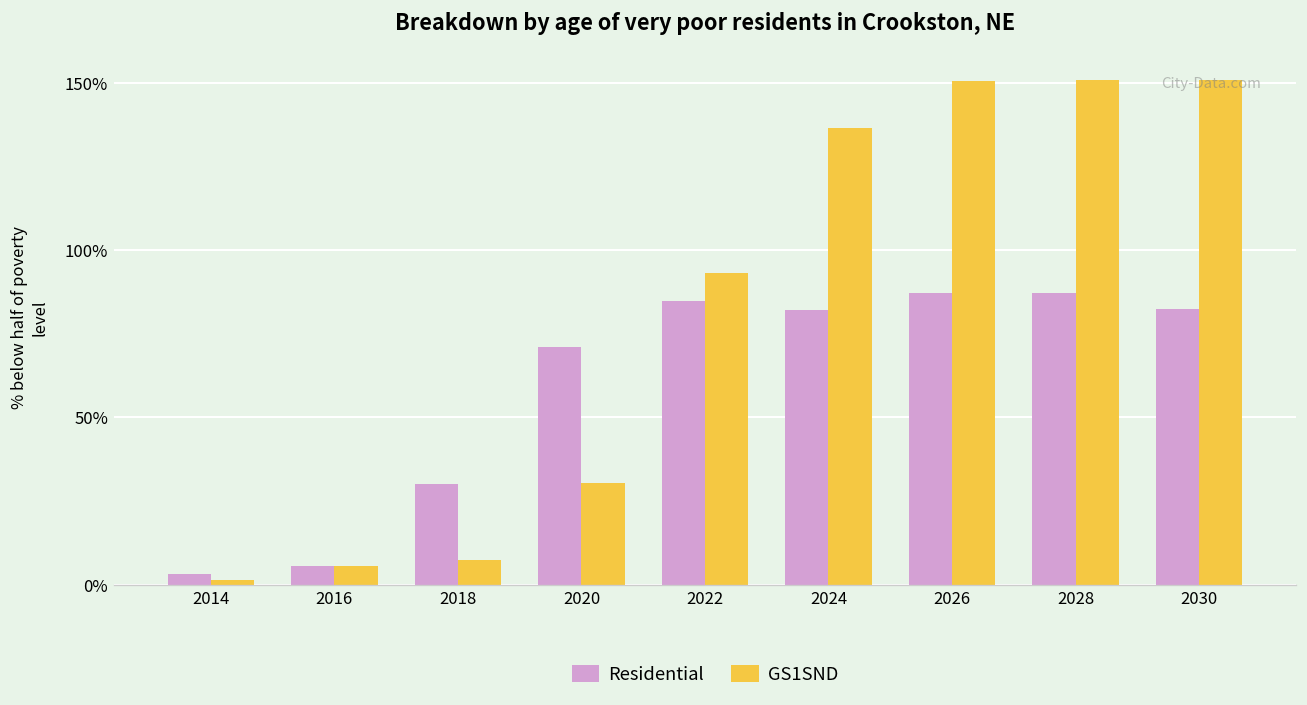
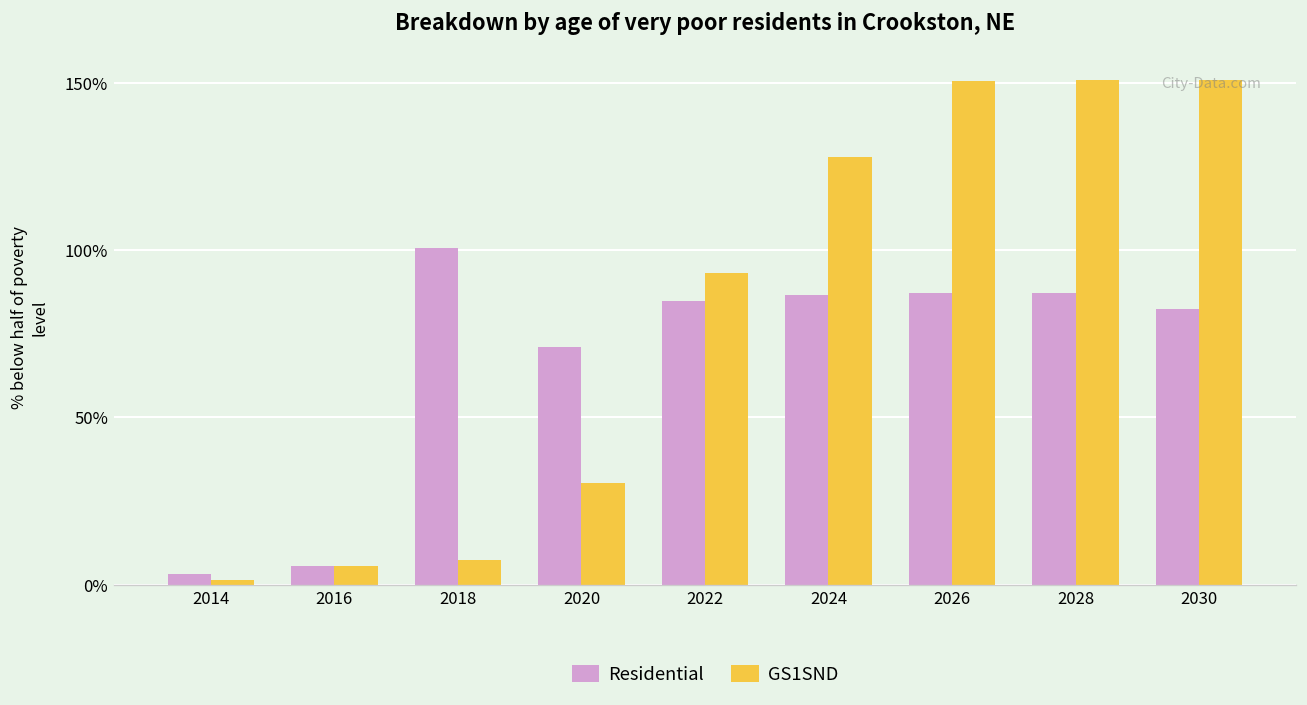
  {
    "Residential": {
      "2014": "3%",
      "2016": "5%",
-     "2018": "30%",
+     "2018": "101%",
      "2020": "71%",
      "2022": "85%",
-     "2024": "82%",
+     "2024": "86%",
      "2026": "87%",
      "2028": "87%",
      "2030": "82%"
    },
    "GS1SND": {
      "2014": "1%",
      "2016": "6%",
      "2018": "7%",
      "2020": "30%",
      "2022": "93%",
-     "2024": "136%",
+     "2024": "128%",
      "2026": "150%",
      "2028": "151%",
      "2030": "151%"
    }
  }
